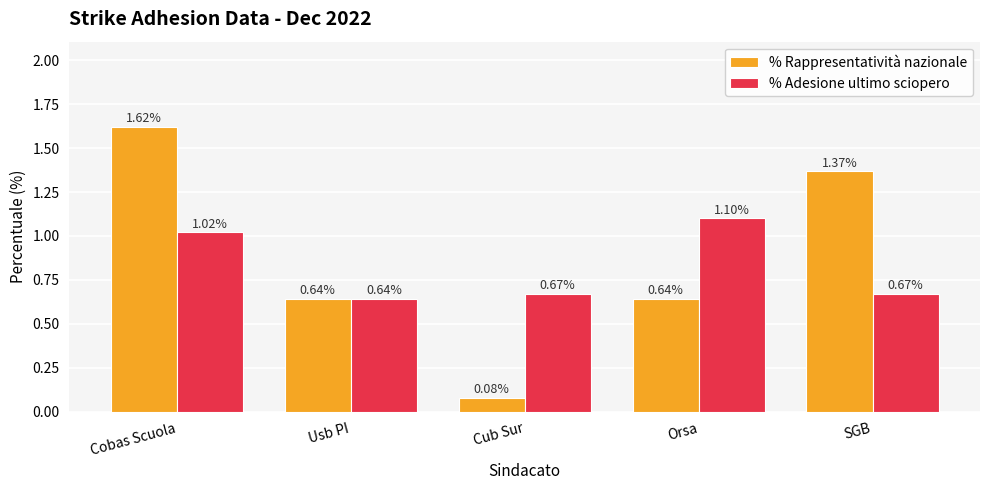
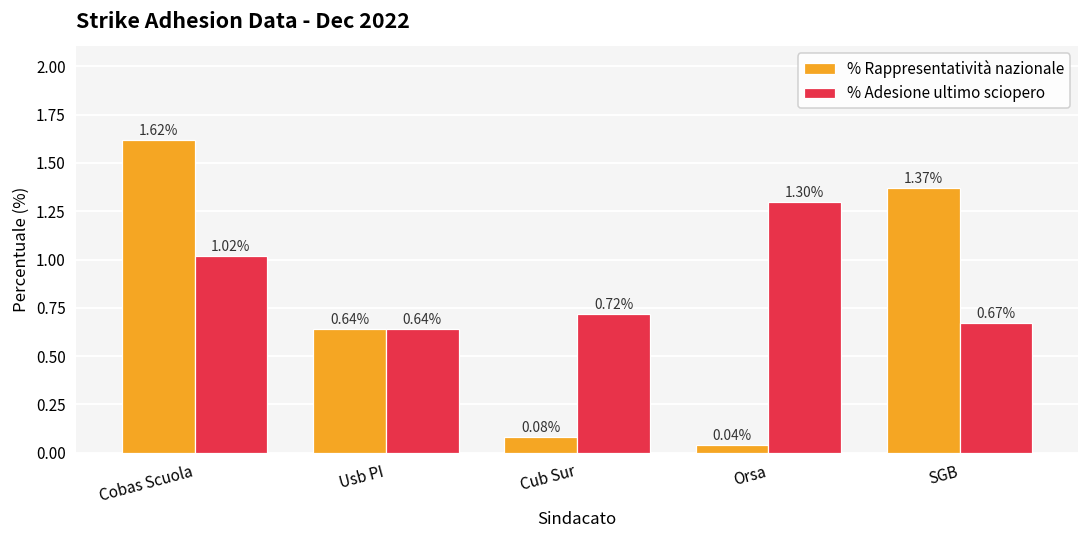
  {
    "% Rappresentatività nazionale": {
      "Cobas Scuola": "1.62%",
      "Usb PI": "0.64%",
      "Cub Sur": "0.08%",
-     "Orsa": "0.64%",
+     "Orsa": "0.04%",
      "SGB": "1.37%"
    },
    "% Adesione ultimo sciopero": {
      "Cobas Scuola": "1.02%",
      "Usb PI": "0.64%",
-     "Cub Sur": "0.67%",
-     "Orsa": "1.10%",
+     "Cub Sur": "0.72%",
+     "Orsa": "1.30%",
      "SGB": "0.67%"
    }
  }
